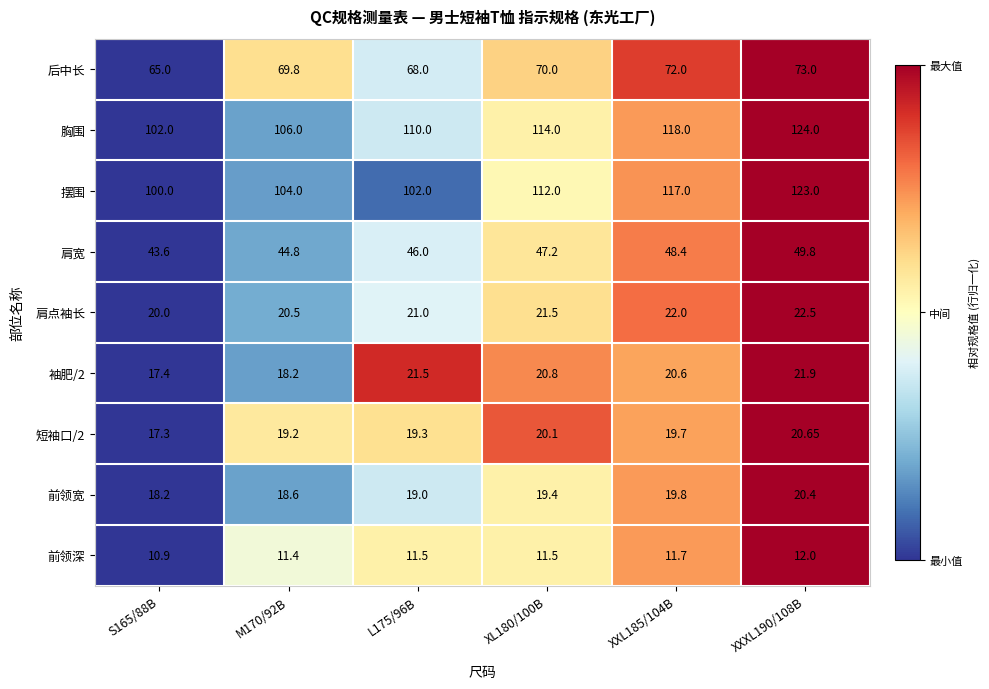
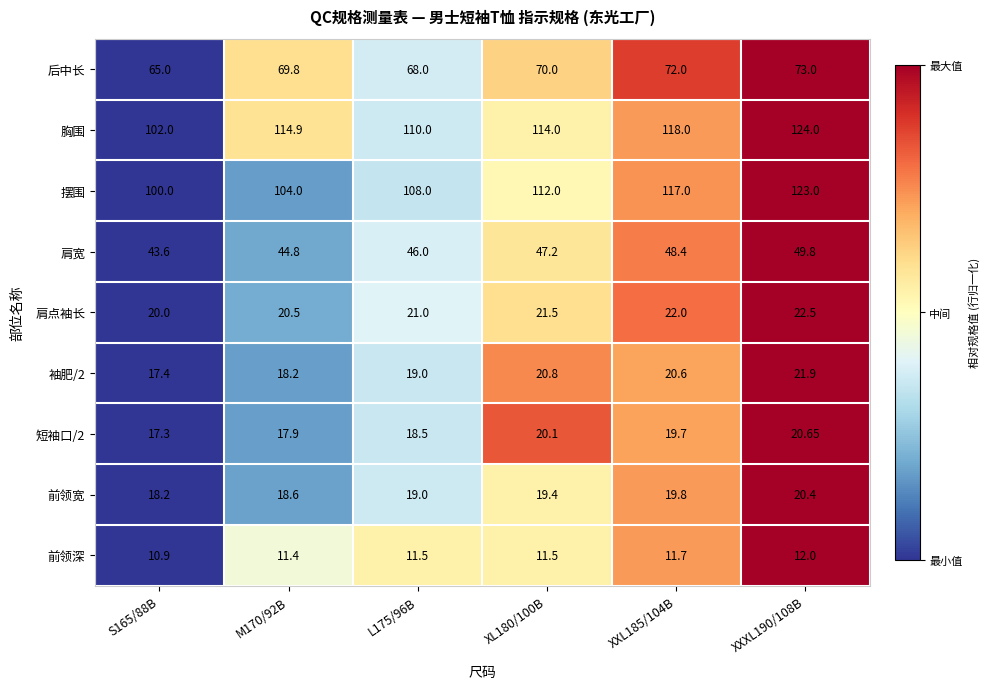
  {
    "后中长": {
      "S165/88B": 65.0,
      "M170/92B": 69.8,
      "L175/96B": 68.0,
      "XL180/100B": 70.0,
      "XXL185/104B": 72.0,
      "XXXL190/108B": 73.0
    },
    "胸围": {
      "S165/88B": 102.0,
-     "M170/92B": 106.0,
+     "M170/92B": 114.9,
      "L175/96B": 110.0,
      "XL180/100B": 114.0,
      "XXL185/104B": 118.0,
      "XXXL190/108B": 124.0
    },
    "摆围": {
      "S165/88B": 100.0,
      "M170/92B": 104.0,
-     "L175/96B": 102.0,
+     "L175/96B": 108.0,
      "XL180/100B": 112.0,
      "XXL185/104B": 117.0,
      "XXXL190/108B": 123.0
    },
    "肩宽": {
      "S165/88B": 43.6,
      "M170/92B": 44.8,
      "L175/96B": 46.0,
      "XL180/100B": 47.2,
      "XXL185/104B": 48.4,
      "XXXL190/108B": 49.8
    },
    "肩点袖长": {
      "S165/88B": 20.0,
      "M170/92B": 20.5,
      "L175/96B": 21.0,
      "XL180/100B": 21.5,
      "XXL185/104B": 22.0,
      "XXXL190/108B": 22.5
    },
    "袖肥/2": {
      "S165/88B": 17.4,
      "M170/92B": 18.2,
-     "L175/96B": 21.5,
+     "L175/96B": 19.0,
      "XL180/100B": 20.8,
      "XXL185/104B": 20.6,
      "XXXL190/108B": 21.9
    },
    "短袖口/2": {
      "S165/88B": 17.3,
-     "M170/92B": 19.2,
-     "L175/96B": 19.3,
+     "M170/92B": 17.9,
+     "L175/96B": 18.5,
      "XL180/100B": 20.1,
      "XXL185/104B": 19.7,
      "XXXL190/108B": 20.65
    },
    "前领宽": {
      "S165/88B": 18.2,
      "M170/92B": 18.6,
      "L175/96B": 19.0,
      "XL180/100B": 19.4,
      "XXL185/104B": 19.8,
      "XXXL190/108B": 20.4
    },
    "前领深": {
      "S165/88B": 10.9,
      "M170/92B": 11.4,
      "L175/96B": 11.5,
      "XL180/100B": 11.5,
      "XXL185/104B": 11.7,
      "XXXL190/108B": 12.0
    }
  }
